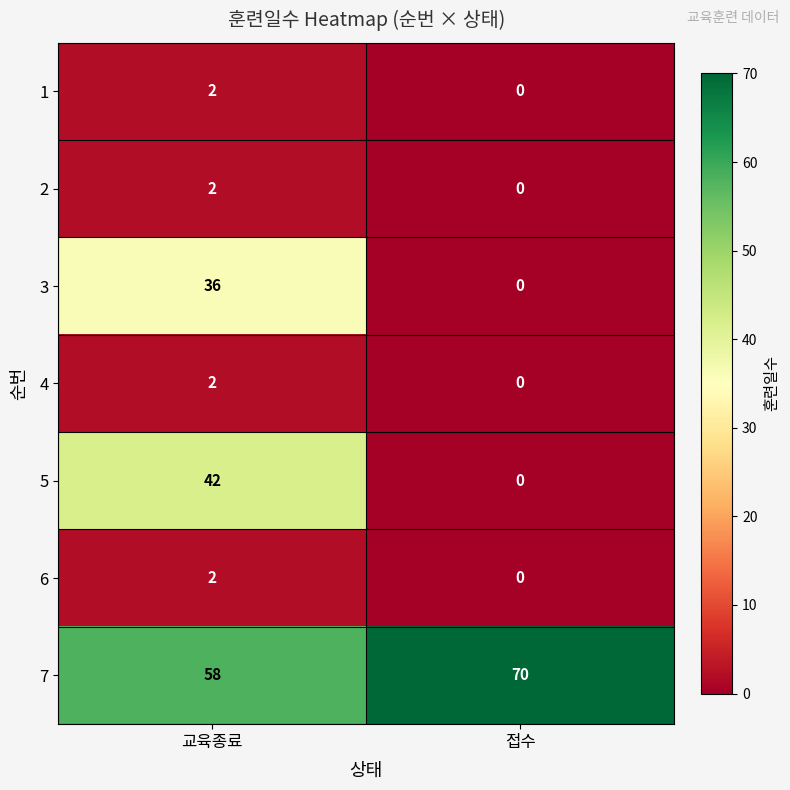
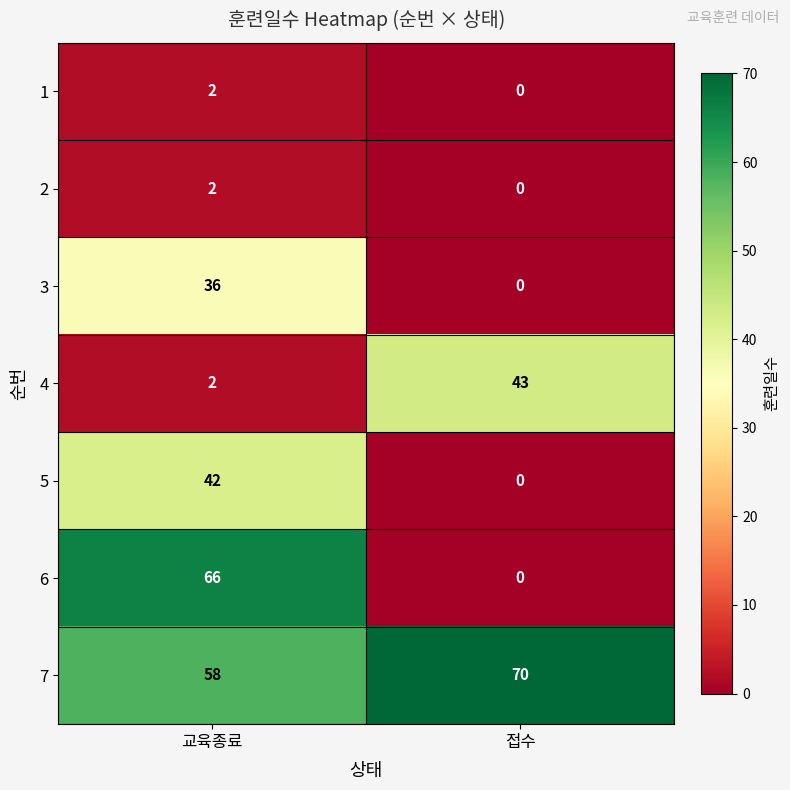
  {
    "1": {
      "교육종료": 2,
      "접수": 0
    },
    "2": {
      "교육종료": 2,
      "접수": 0
    },
    "3": {
      "교육종료": 36,
      "접수": 0
    },
    "4": {
      "교육종료": 2,
-     "접수": 0
+     "접수": 43
    },
    "5": {
      "교육종료": 42,
      "접수": 0
    },
    "6": {
-     "교육종료": 2,
+     "교육종료": 66,
      "접수": 0
    },
    "7": {
      "교육종료": 58,
      "접수": 70
    }
  }
